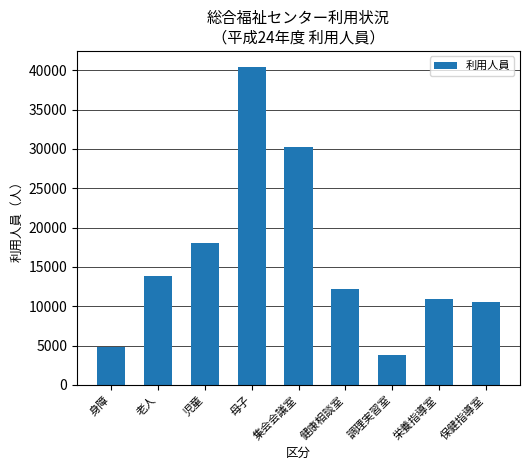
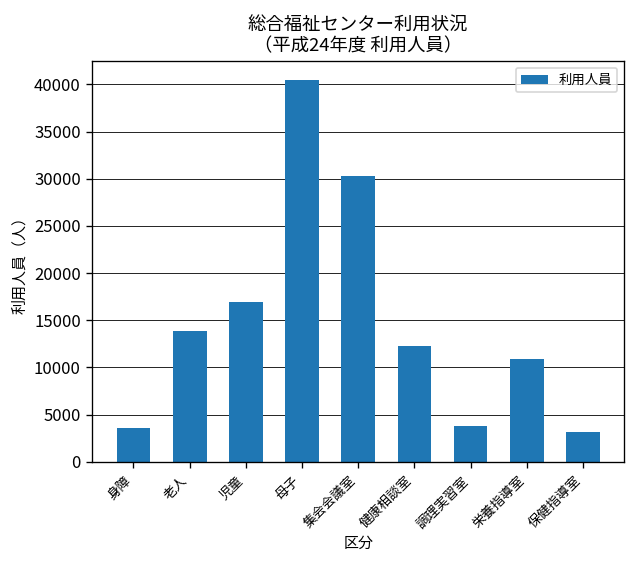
  {
-   "身障": 5000,
+   "身障": 4000,
    "老人": 14000,
-   "児童": 18000,
+   "児童": 17000,
    "母子": 40000,
    "集会会議室": 30000,
    "健康相談室": 12000,
    "調理実習室": 4000,
    "栄養指導室": 11000,
-   "保健指導室": 11000
+   "保健指導室": 3000
  }
